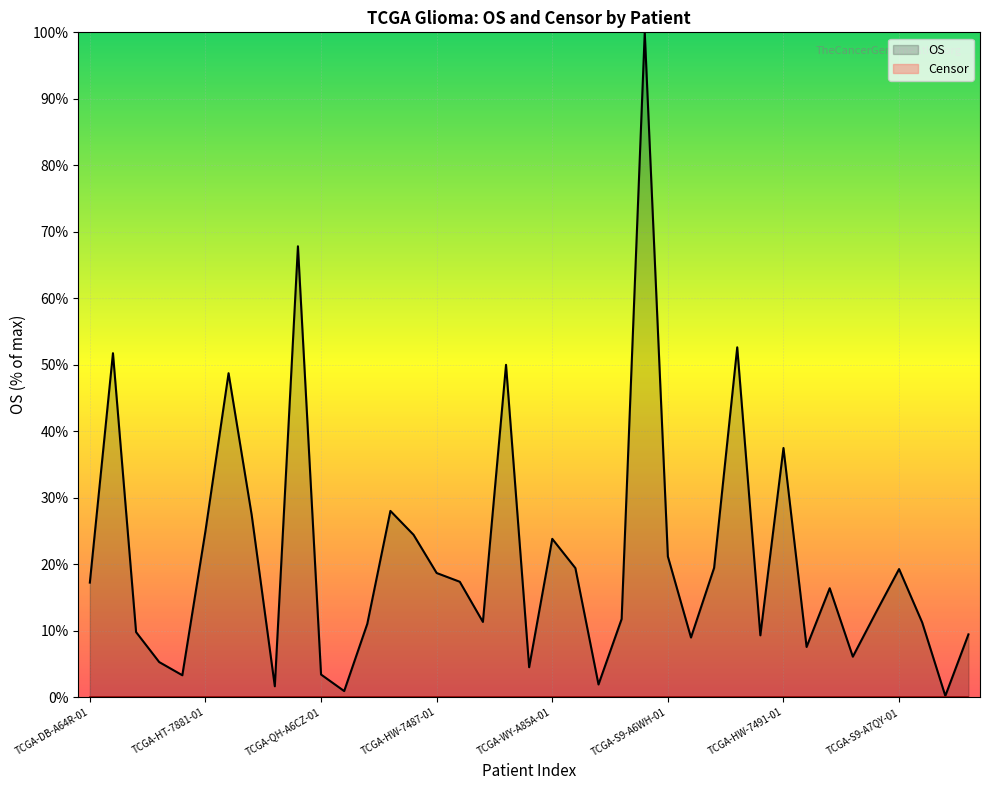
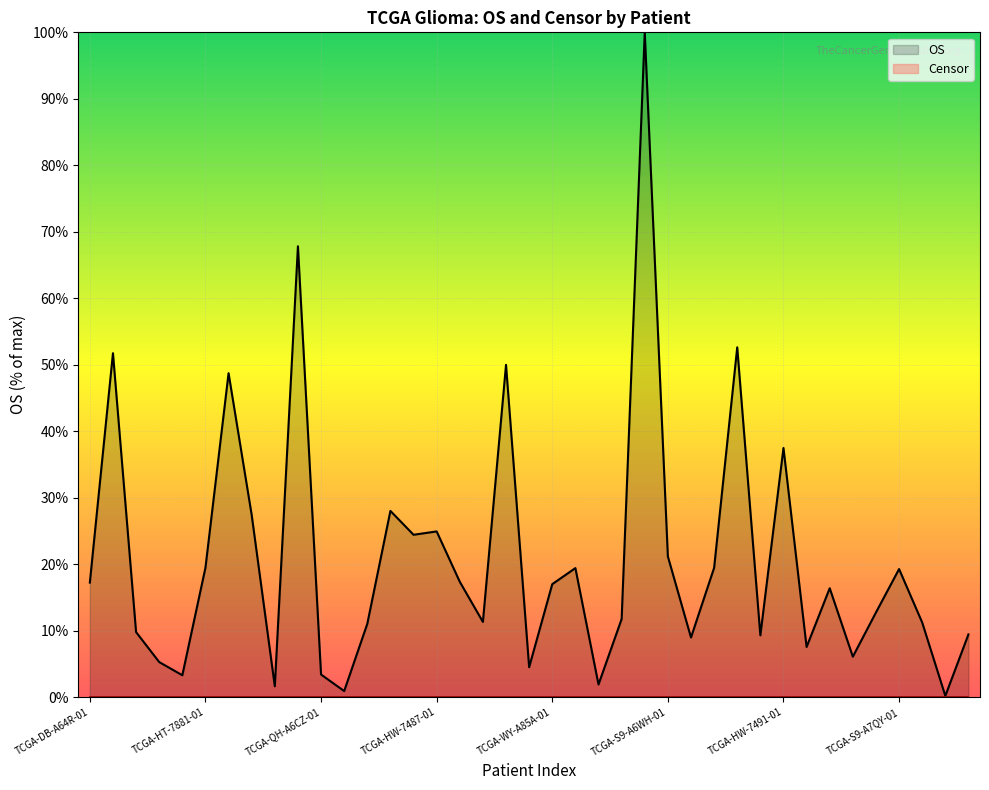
  {
    "OS": {
      "TCGA-DB-A64R-01": "17%",
-     "TCGA-HT-7881-01": "25%",
+     "TCGA-HT-7881-01": "19%",
      "TCGA-QH-A6CZ-01": "3%",
-     "TCGA-HW-7487-01": "19%",
-     "TCGA-WY-A85A-01": "24%",
+     "TCGA-HW-7487-01": "25%",
+     "TCGA-WY-A85A-01": "17%",
      "TCGA-S9-A6WH-01": "21%",
      "TCGA-HW-7491-01": "37%",
      "TCGA-S9-A7QY-01": "19%"
    },
    "Censor": {
      "TCGA-DB-A64R-01": "0%",
      "TCGA-HT-7881-01": "0%",
      "TCGA-QH-A6CZ-01": "0%",
      "TCGA-HW-7487-01": "0%",
      "TCGA-WY-A85A-01": "0%",
      "TCGA-S9-A6WH-01": "0%",
      "TCGA-HW-7491-01": "0%",
      "TCGA-S9-A7QY-01": "0%"
    }
  }
